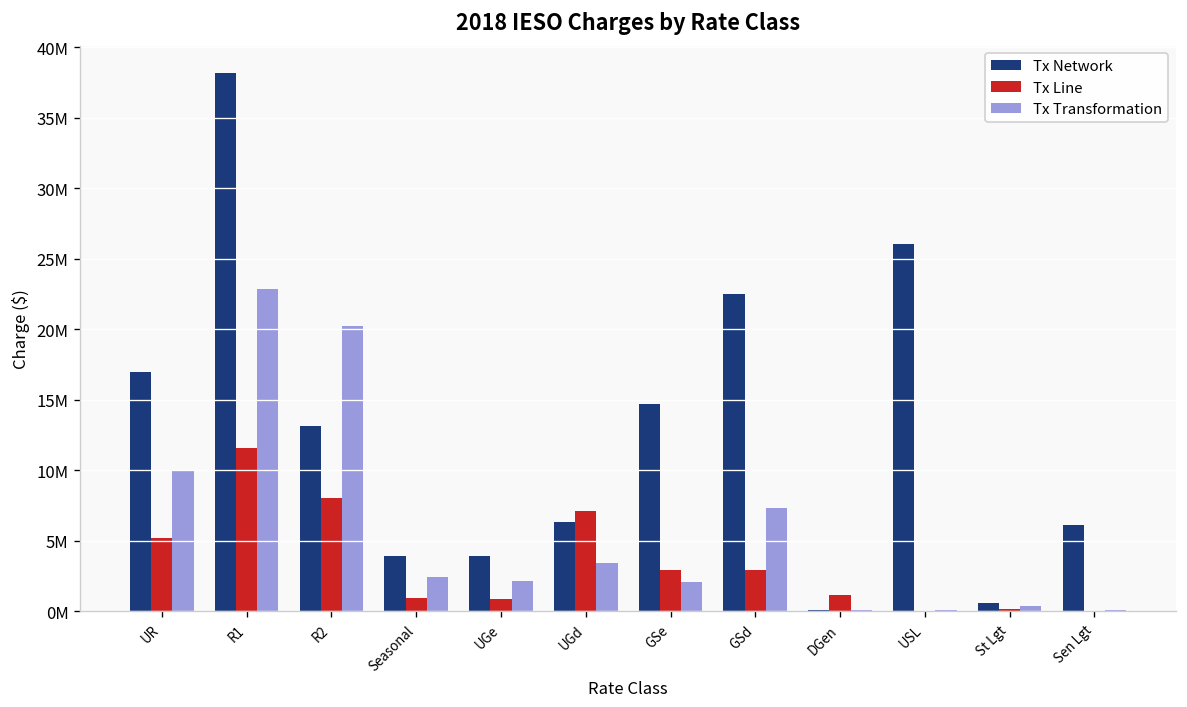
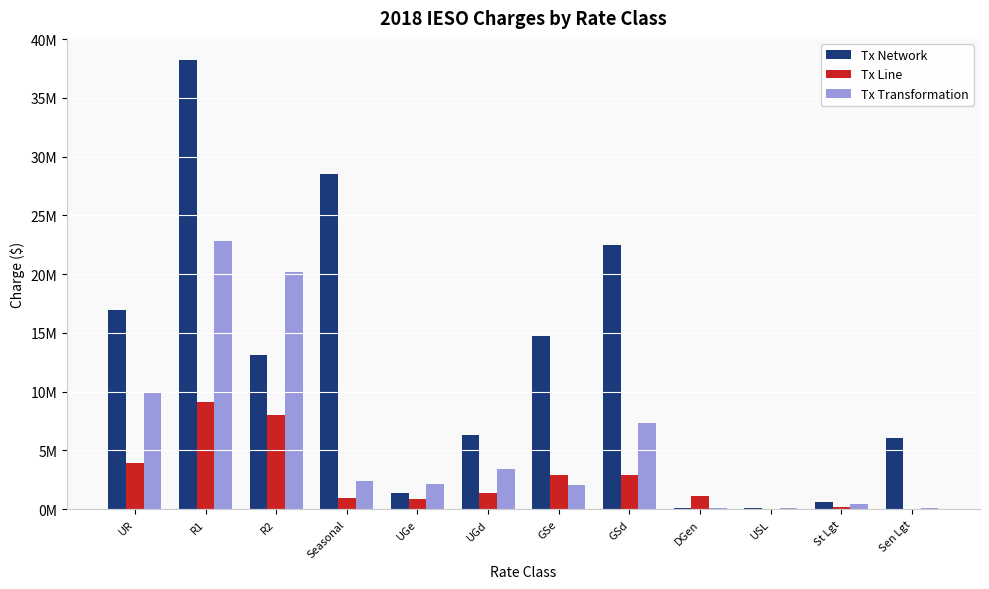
  {
    "Tx Network": {
      "UR": 16900000,
      "R1": 38200000,
      "R2": 13100000,
-     "Seasonal": 3900000,
-     "UGe": 3900000,
+     "Seasonal": 28500000,
+     "UGe": 1400000,
      "UGd": 6300000,
      "GSe": 14700000,
      "GSd": 22500000,
-     "USL": 26100000,
+     "USL": 100000,
      "St Lgt": 600000,
      "Sen Lgt": 6100000
    },
    "Tx Line": {
-     "UR": 5200000,
-     "R1": 11600000,
+     "UR": 4000000,
+     "R1": 9100000,
      "R2": 8000000,
      "Seasonal": 1000000,
      "UGe": 800000,
-     "UGd": 7100000,
+     "UGd": 1400000,
      "GSe": 2900000,
      "GSd": 2900000,
      "DGen": 1200000
    },
    "Tx Transformation": {
      "UR": 10000000,
      "R1": 22900000,
      "R2": 20200000,
      "Seasonal": 2400000,
      "UGe": 2100000,
      "UGd": 3500000,
      "GSe": 2000000,
      "GSd": 7300000,
      "St Lgt": 400000
    }
  }
